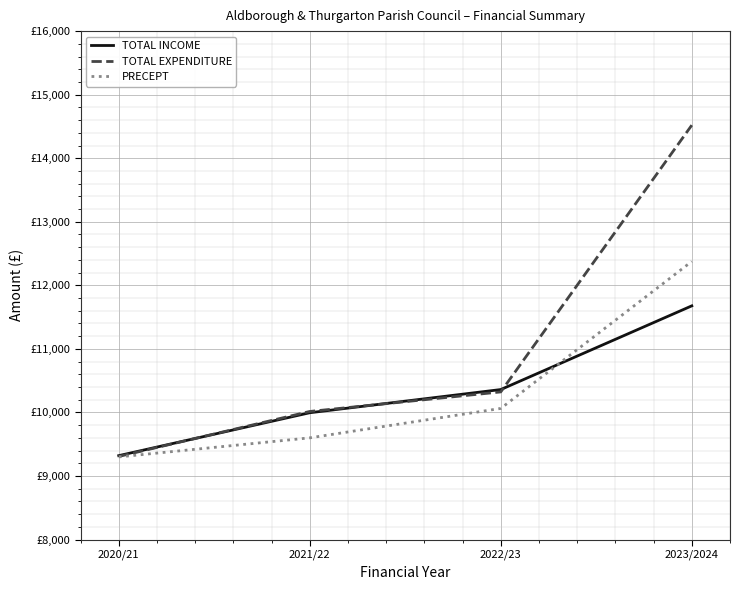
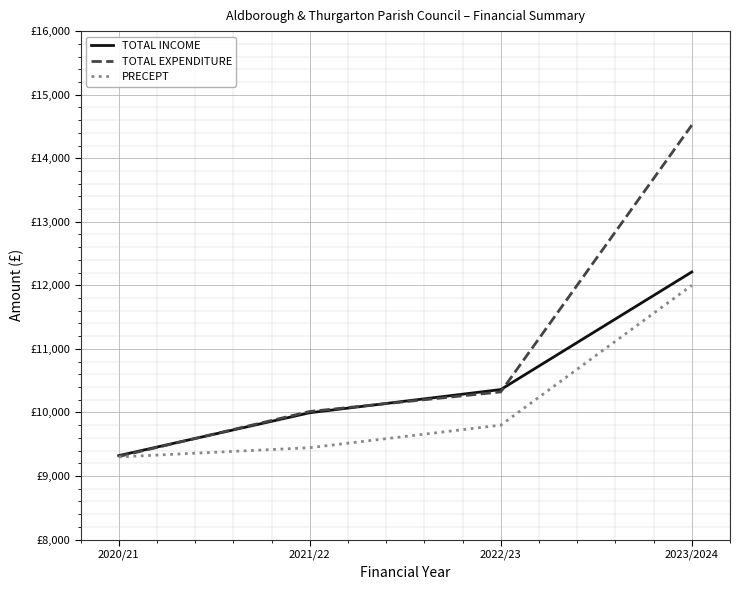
  {
    "TOTAL INCOME": {
-     "2023/2024": "£11,700"
+     "2023/2024": "£12,200"
    },
    "TOTAL EXPENDITURE": {
      "2023/2024": "£14,500"
    },
    "PRECEPT": {
-     "2021/22": "£9,600",
-     "2022/23": "£10,100",
-     "2023/2024": "£12,400"
+     "2021/22": "£9,400",
+     "2022/23": "£9,800",
+     "2023/2024": "£12,000"
    }
  }
